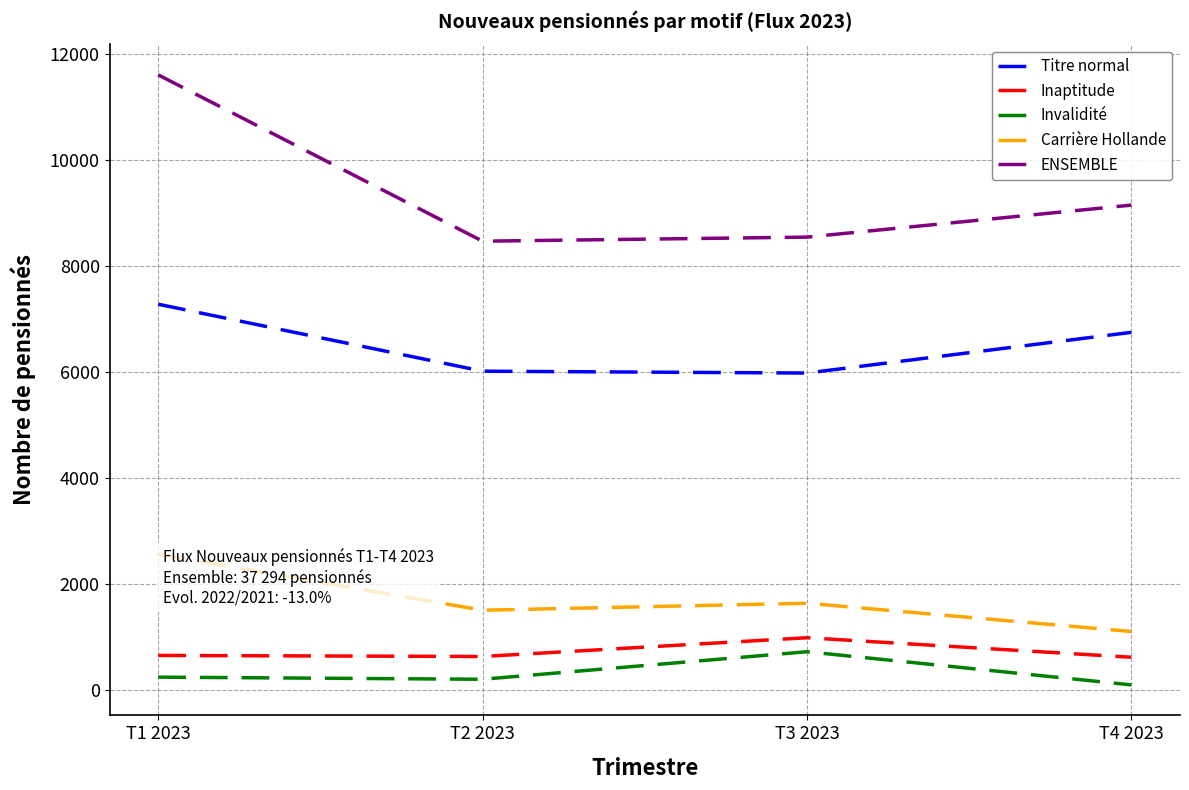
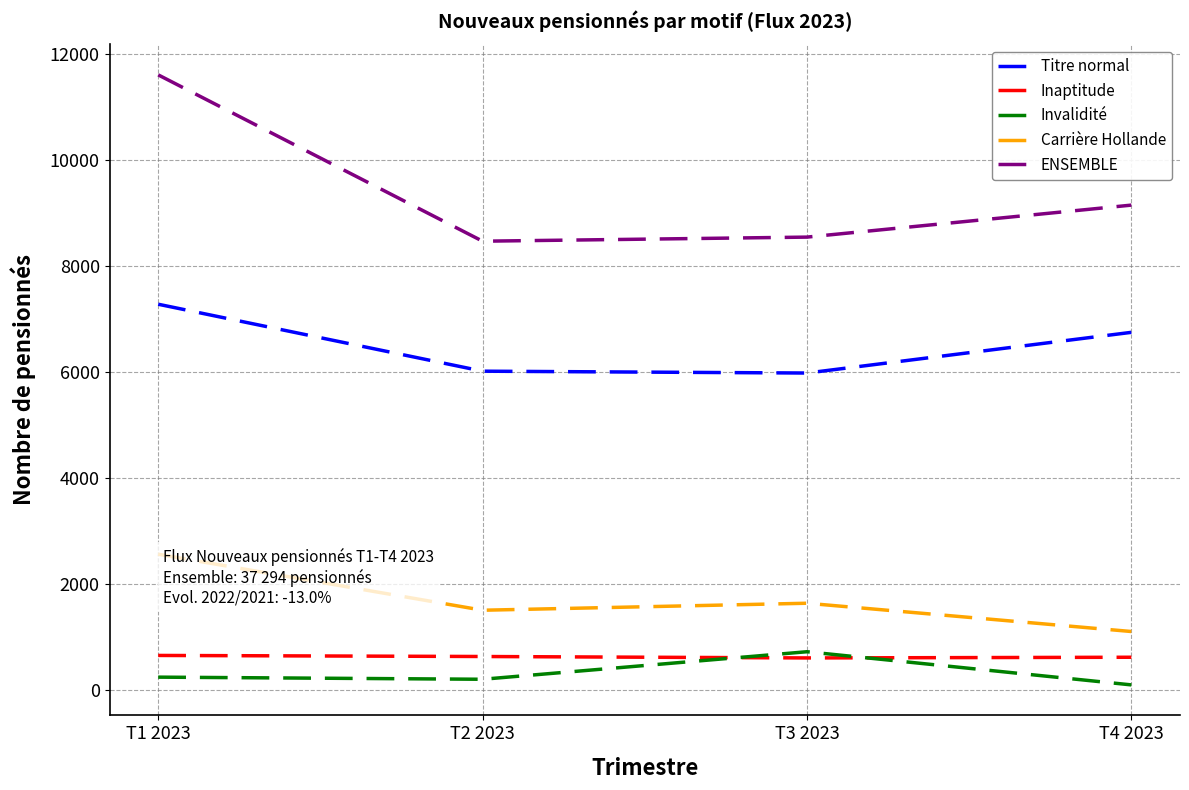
  {
    "Titre normal": {
      "T1 2023": 7300,
      "T2 2023": 6000,
      "T3 2023": 6000,
      "T4 2023": 6700
    },
    "Inaptitude": {
      "T1 2023": 700,
      "T2 2023": 600,
-     "T3 2023": 1000,
+     "T3 2023": 600,
      "T4 2023": 600
    },
    "Invalidité": {
      "T1 2023": 200,
      "T2 2023": 200,
      "T3 2023": 700,
      "T4 2023": 100
    },
    "Carrière Hollande": {
      "T2 2023": 1500,
      "T3 2023": 1600,
      "T4 2023": 1100
    },
    "ENSEMBLE": {
      "T1 2023": 11600,
      "T2 2023": 8500,
      "T3 2023": 8500,
      "T4 2023": 9100
    }
  }
